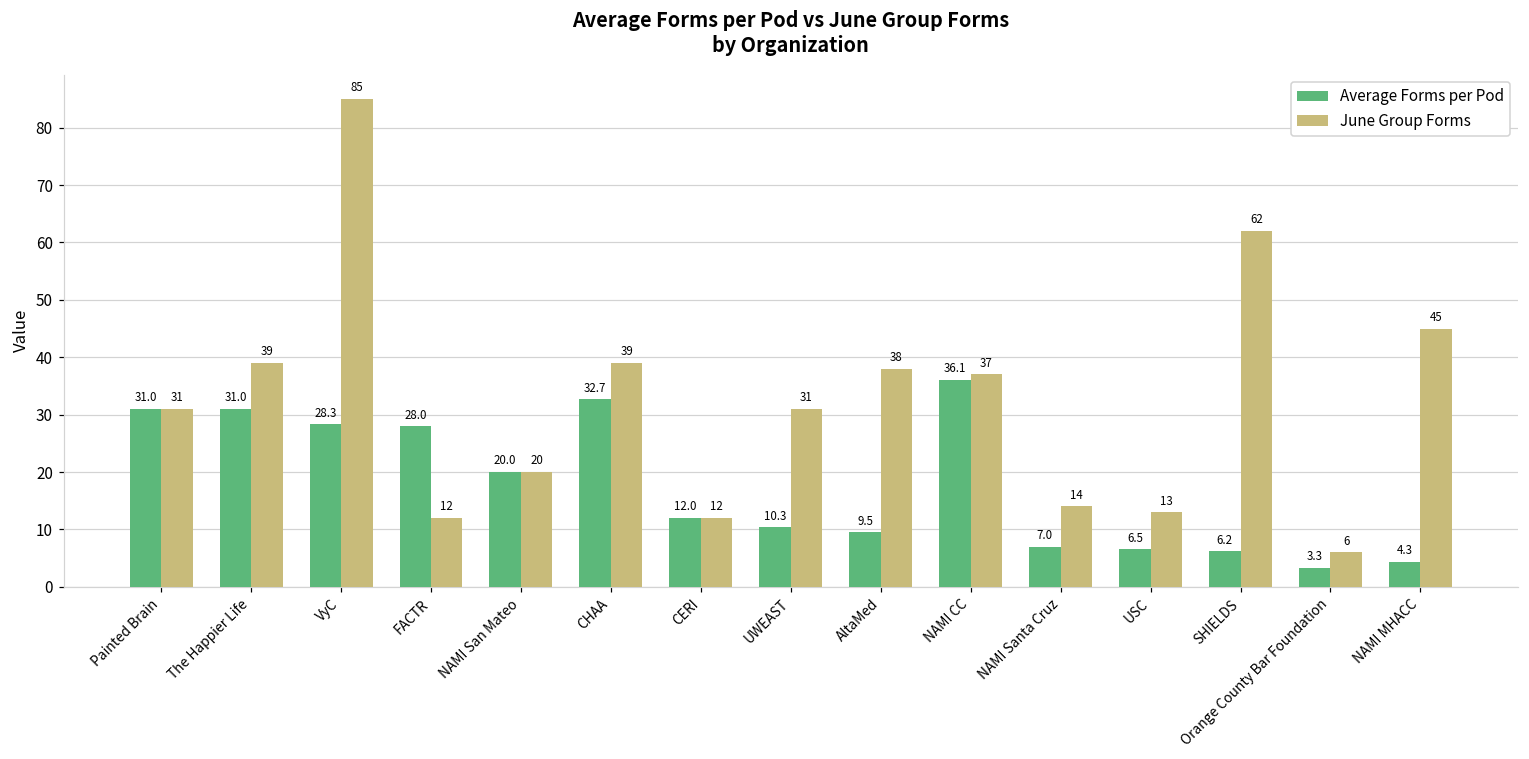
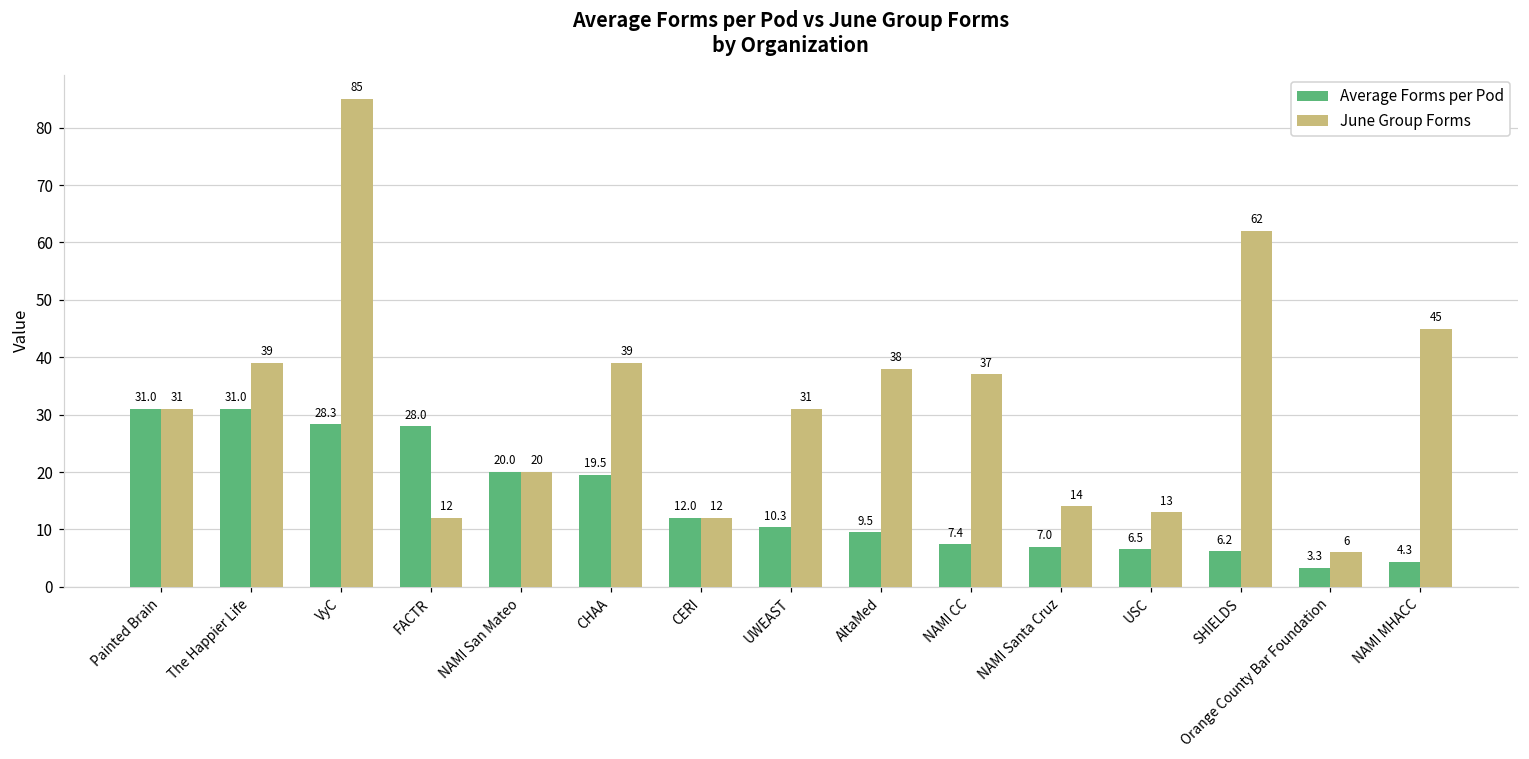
  {
    "Average Forms per Pod": {
      "Painted Brain": 31.0,
      "The Happier Life": 31.0,
      "VyC": 28.3,
      "FACTR": 28.0,
      "NAMI San Mateo": 20.0,
-     "CHAA": 32.7,
+     "CHAA": 19.5,
      "CERI": 12.0,
      "UWEAST": 10.3,
      "AltaMed": 9.5,
-     "NAMI CC": 36.1,
+     "NAMI CC": 7.4,
      "NAMI Santa Cruz": 7.0,
      "USC": 6.5,
      "SHIELDS": 6.2,
      "Orange County Bar Foundation": 3.3,
      "NAMI MHACC": 4.3
    },
    "June Group Forms": {
      "Painted Brain": 31,
      "The Happier Life": 39,
      "VyC": 85,
      "FACTR": 12,
      "NAMI San Mateo": 20,
      "CHAA": 39,
      "CERI": 12,
      "UWEAST": 31,
      "AltaMed": 38,
      "NAMI CC": 37,
      "NAMI Santa Cruz": 14,
      "USC": 13,
      "SHIELDS": 62,
      "Orange County Bar Foundation": 6,
      "NAMI MHACC": 45
    }
  }
